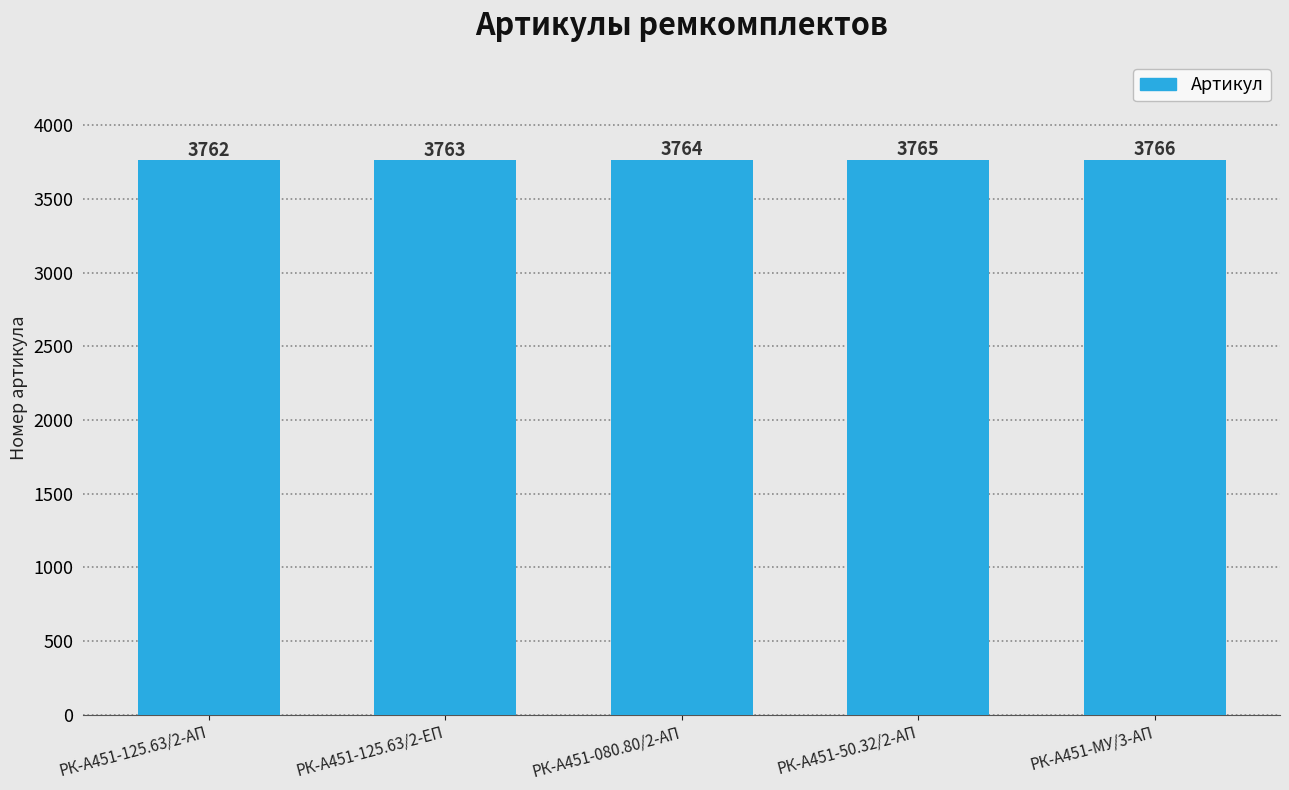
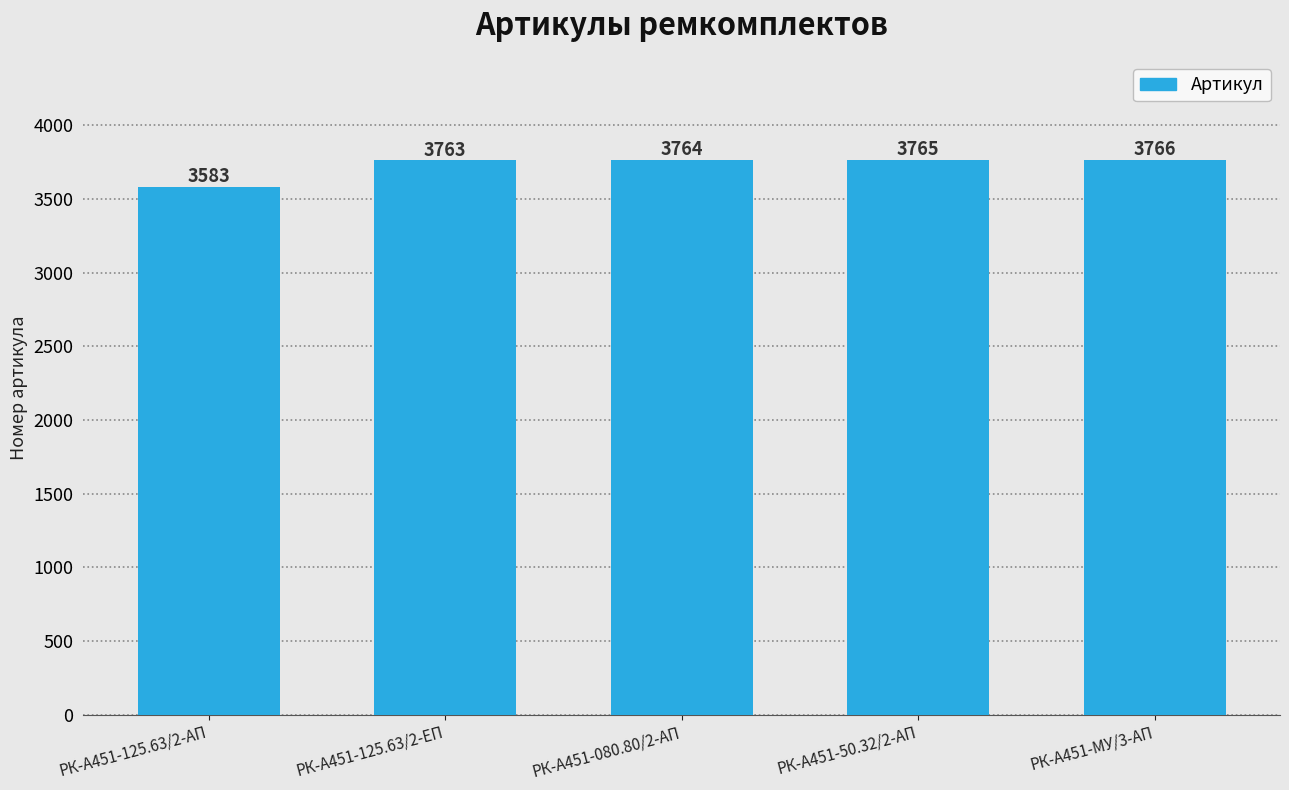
  {
-   "РК-А451-125.63/2-АП": 3762,
+   "РК-А451-125.63/2-АП": 3583,
    "РК-А451-125.63/2-ЕП": 3763,
    "РК-А451-080.80/2-АП": 3764,
    "РК-А451-50.32/2-АП": 3765,
    "РК-А451-МУ/3-АП": 3766
  }
